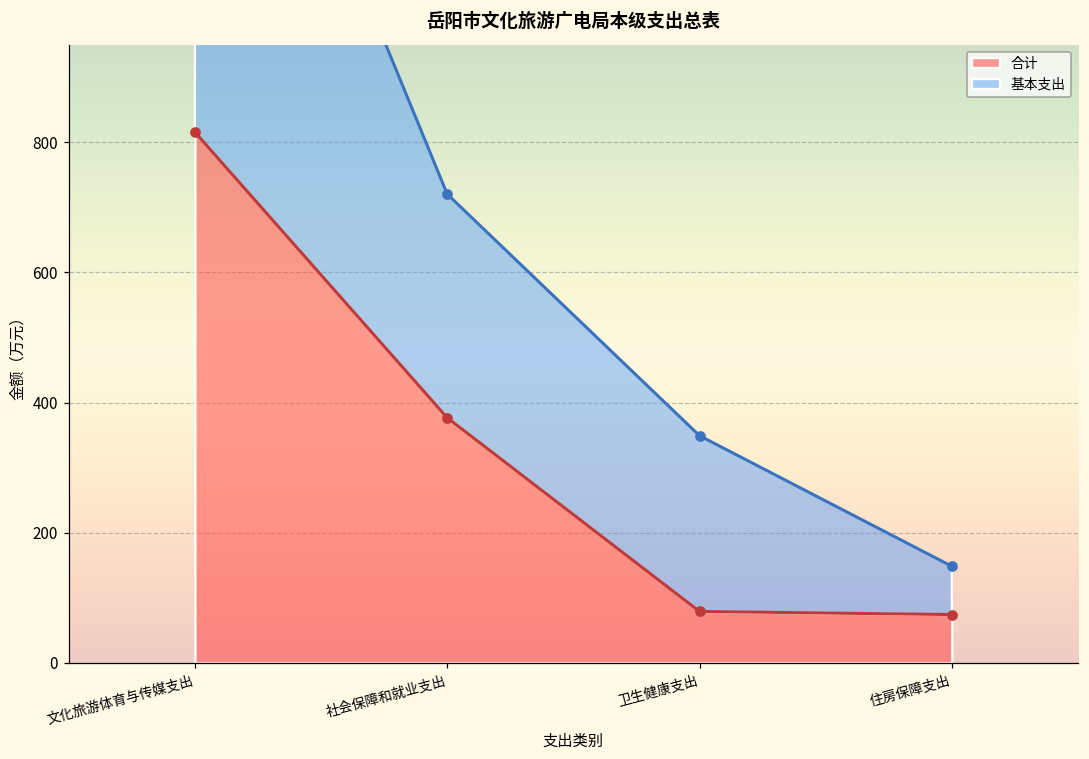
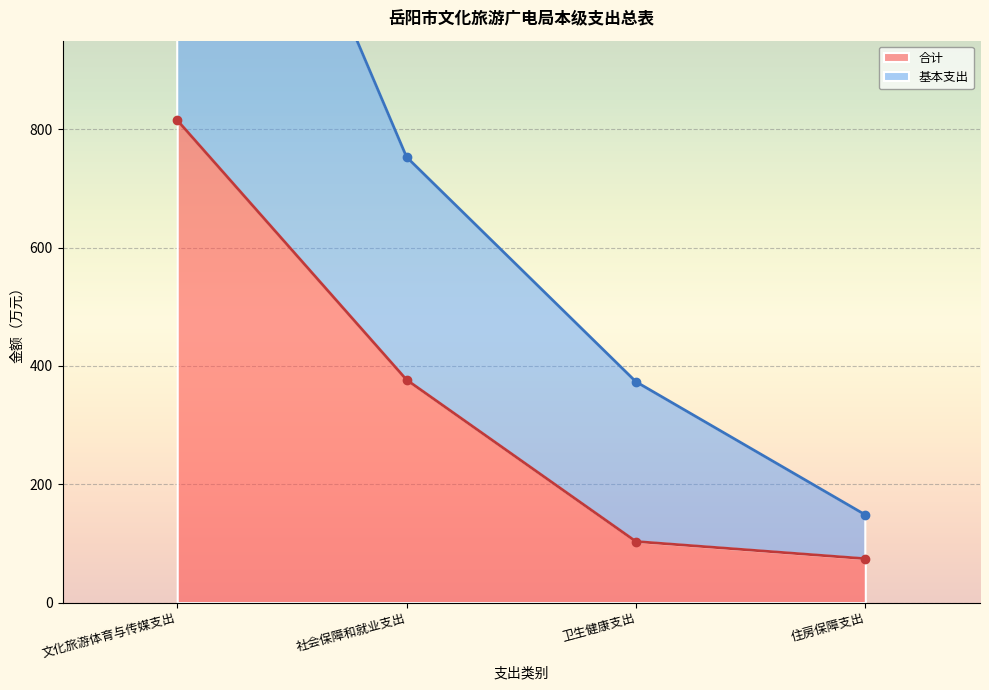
  {
    "合计": {
      "文化旅游体育与传媒支出": 820,
      "社会保障和就业支出": 380,
-     "卫生健康支出": 80,
+     "卫生健康支出": 100,
      "住房保障支出": 70
    },
    "基本支出": {
-     "社会保障和就业支出": 340,
+     "社会保障和就业支出": 380,
      "卫生健康支出": 270,
      "住房保障支出": 70
    }
  }
